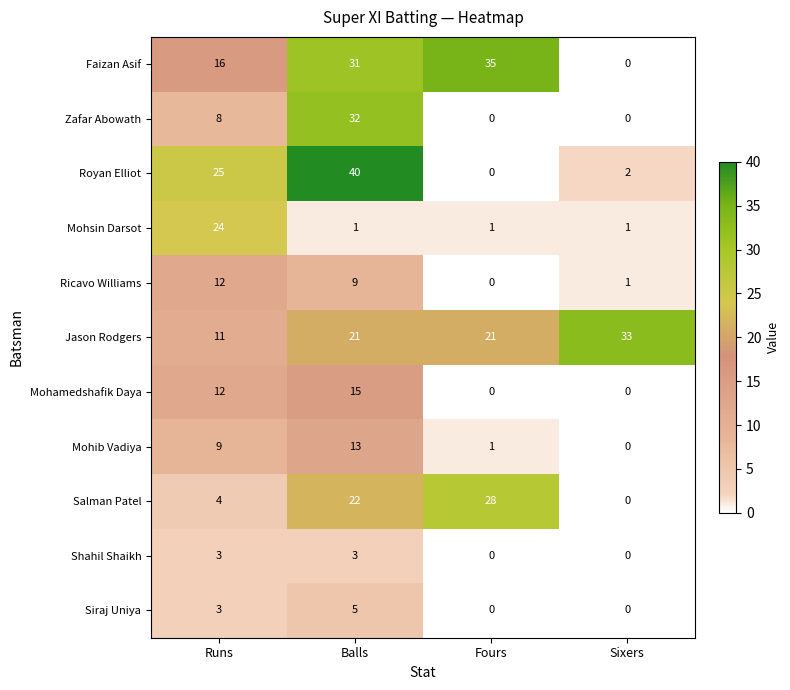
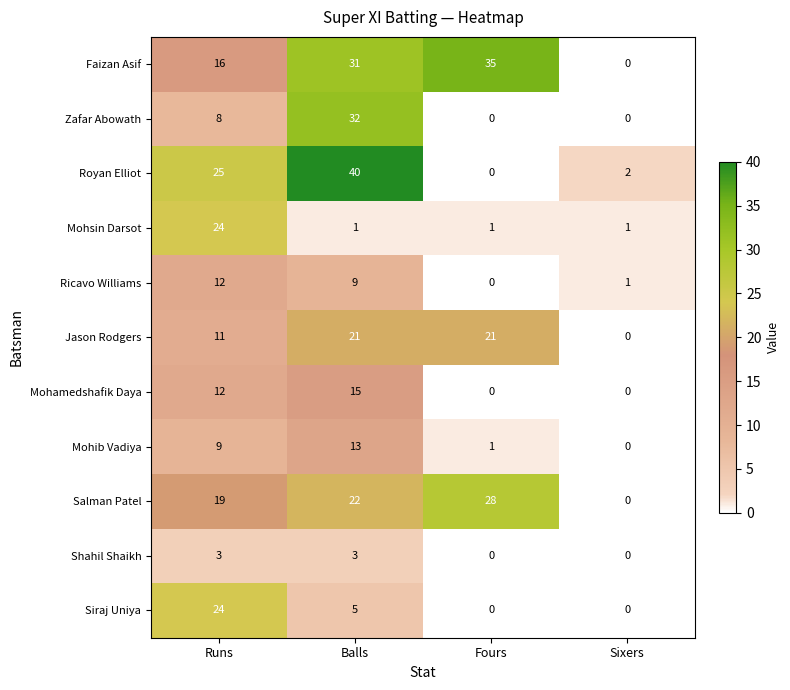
  {
    "Faizan Asif": {
      "Runs": 16,
      "Balls": 31,
      "Fours": 35,
      "Sixers": 0
    },
    "Zafar Abowath": {
      "Runs": 8,
      "Balls": 32,
      "Fours": 0,
      "Sixers": 0
    },
    "Royan Elliot": {
      "Runs": 25,
      "Balls": 40,
      "Fours": 0,
      "Sixers": 2
    },
    "Mohsin Darsot": {
      "Runs": 24,
      "Balls": 1,
      "Fours": 1,
      "Sixers": 1
    },
    "Ricavo Williams": {
      "Runs": 12,
      "Balls": 9,
      "Fours": 0,
      "Sixers": 1
    },
    "Jason Rodgers": {
      "Runs": 11,
      "Balls": 21,
      "Fours": 21,
-     "Sixers": 33
+     "Sixers": 0
    },
    "Mohamedshafik Daya": {
      "Runs": 12,
      "Balls": 15,
      "Fours": 0,
      "Sixers": 0
    },
    "Mohib Vadiya": {
      "Runs": 9,
      "Balls": 13,
      "Fours": 1,
      "Sixers": 0
    },
    "Salman Patel": {
-     "Runs": 4,
+     "Runs": 19,
      "Balls": 22,
      "Fours": 28,
      "Sixers": 0
    },
    "Shahil Shaikh": {
      "Runs": 3,
      "Balls": 3,
      "Fours": 0,
      "Sixers": 0
    },
    "Siraj Uniya": {
-     "Runs": 3,
+     "Runs": 24,
      "Balls": 5,
      "Fours": 0,
      "Sixers": 0
    }
  }
